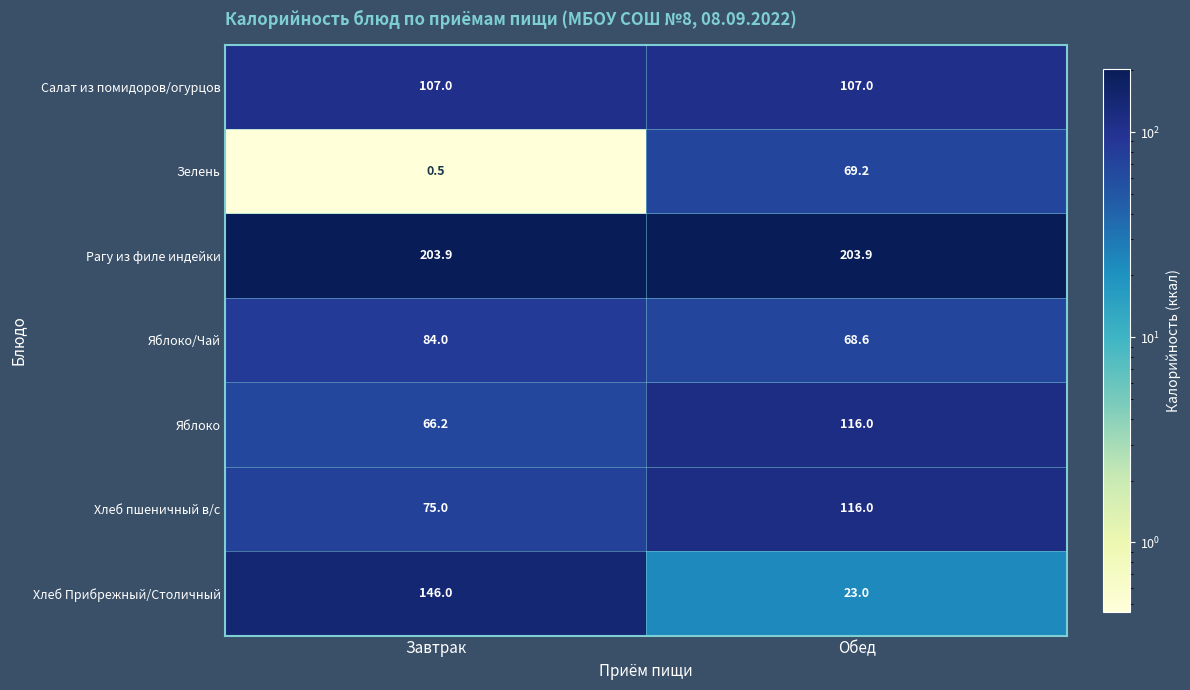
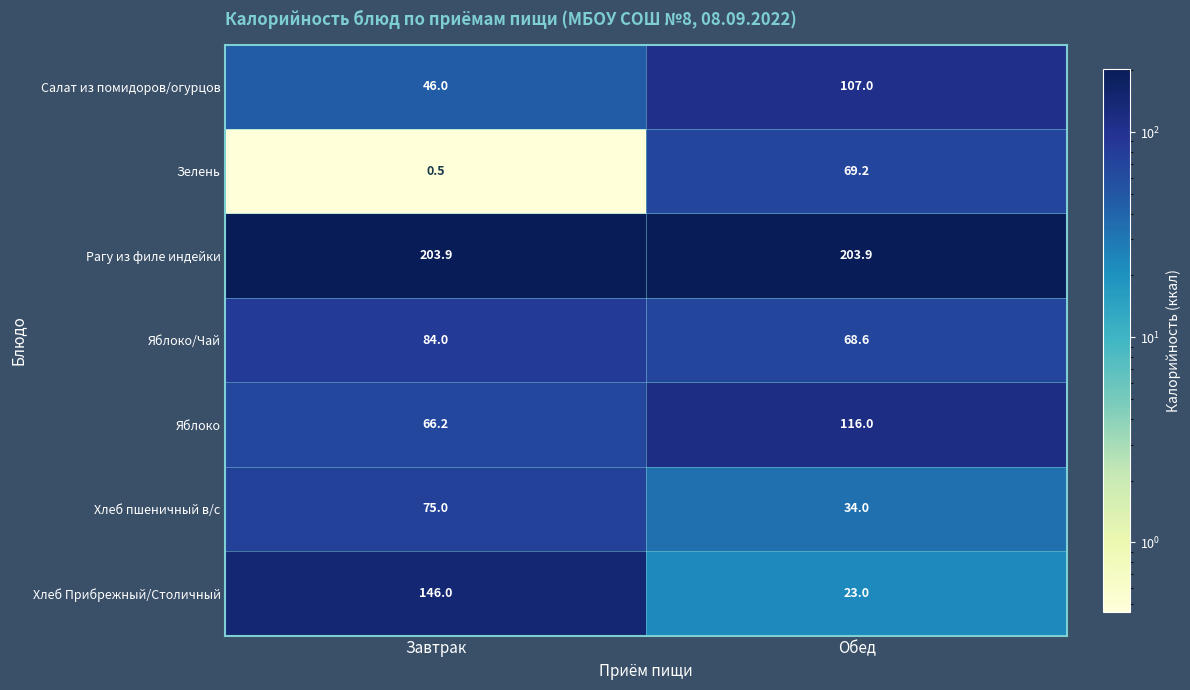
  {
    "Салат из помидоров/огурцов": {
-     "Завтрак": 107.0,
+     "Завтрак": 46.0,
      "Обед": 107.0
    },
    "Зелень": {
      "Завтрак": 0.5,
      "Обед": 69.2
    },
    "Рагу из филе индейки": {
      "Завтрак": 203.9,
      "Обед": 203.9
    },
    "Яблоко/Чай": {
      "Завтрак": 84.0,
      "Обед": 68.6
    },
    "Яблоко": {
      "Завтрак": 66.2,
      "Обед": 116.0
    },
    "Хлеб пшеничный в/с": {
      "Завтрак": 75.0,
-     "Обед": 116.0
+     "Обед": 34.0
    },
    "Хлеб Прибрежный/Столичный": {
      "Завтрак": 146.0,
      "Обед": 23.0
    }
  }
